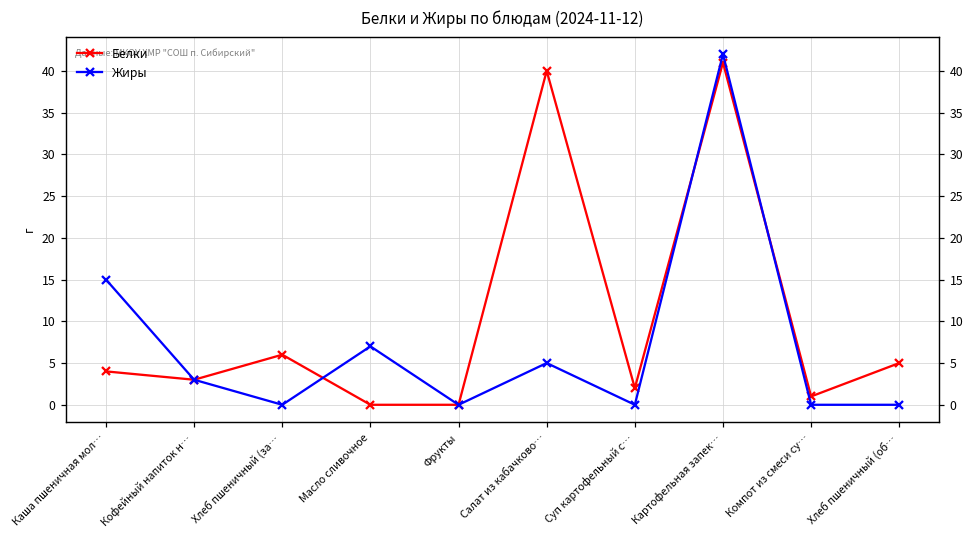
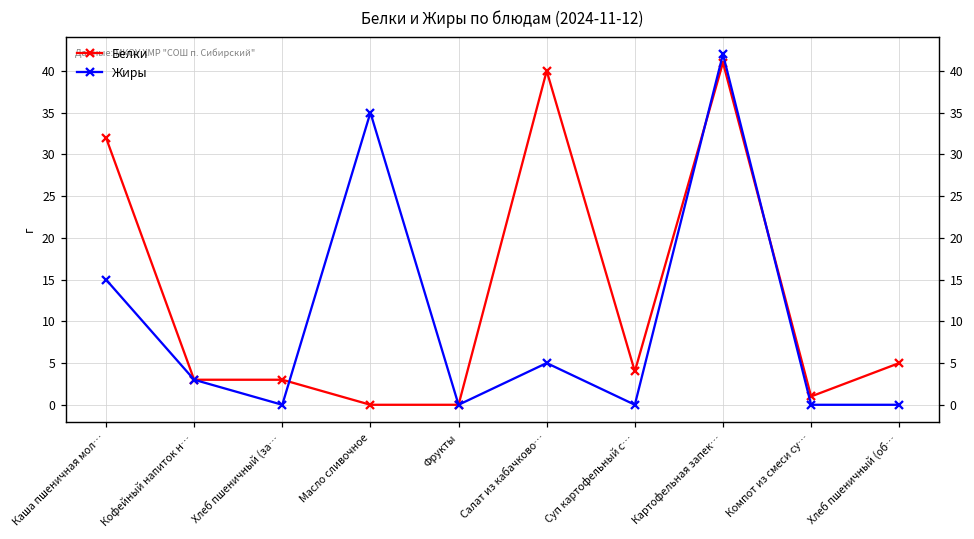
  {
    "Белки": {
-     "Каша пшеничная мол…": 4,
-     "Хлеб пшеничный (за…": 6,
+     "Каша пшеничная мол…": 32,
+     "Хлеб пшеничный (за…": 3,
      "Масло сливочное": 0,
      "Салат из кабачково…": 40,
-     "Суп картофельный с…": 2,
+     "Суп картофельный с…": 4,
      "Картофельная запек…": 41,
      "Компот из смеси су…": 1,
      "Хлеб пшеничный (об…": 5
    },
    "Жиры": {
      "Каша пшеничная мол…": 15,
      "Хлеб пшеничный (за…": 0,
-     "Масло сливочное": 7,
+     "Масло сливочное": 35,
      "Салат из кабачково…": 5,
      "Суп картофельный с…": 0,
      "Картофельная запек…": 42,
      "Компот из смеси су…": 0,
      "Хлеб пшеничный (об…": 0
    }
  }
